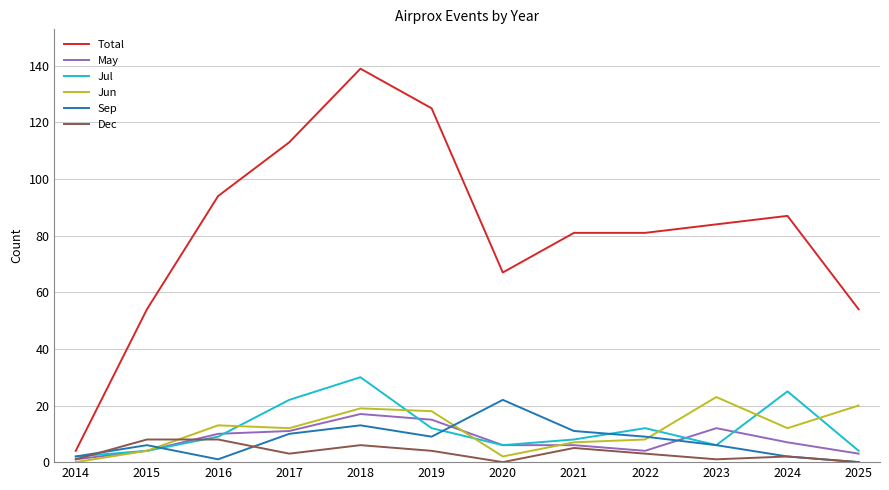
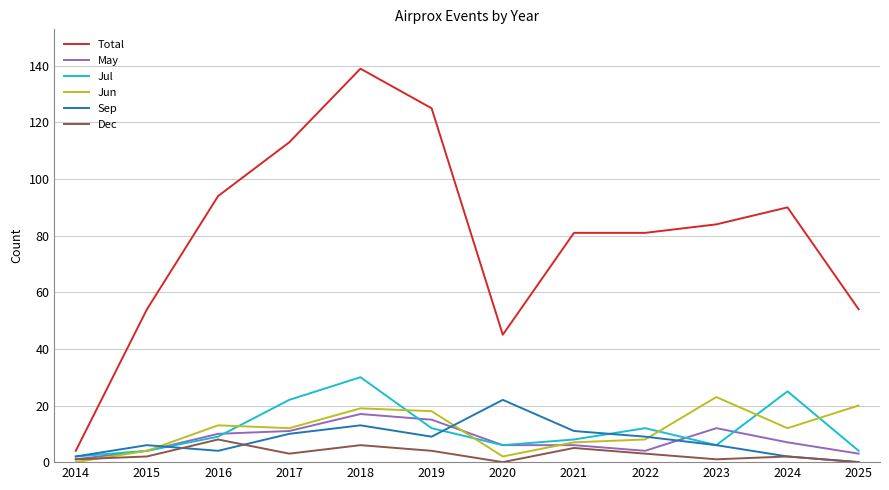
  {
    "Total": {
      "2014": 4,
      "2015": 54,
      "2016": 94,
      "2017": 113,
      "2018": 139,
      "2019": 125,
-     "2020": 67,
+     "2020": 45,
      "2021": 81,
      "2022": 81,
      "2023": 84,
-     "2024": 87,
+     "2024": 90,
      "2025": 54
    },
    "May": {
      "2016": 10,
      "2017": 11,
      "2018": 17,
      "2019": 15,
      "2021": 6,
      "2022": 4,
      "2023": 12,
      "2024": 7,
      "2025": 3
    },
    "Jul": {
      "2016": 9,
      "2017": 22,
      "2018": 30,
      "2019": 12,
      "2021": 8,
      "2022": 12,
      "2024": 25,
      "2025": 4
    },
    "Jun": {
      "2014": 0,
      "2016": 13,
      "2017": 12,
      "2018": 19,
      "2019": 18,
      "2020": 2,
      "2021": 7,
      "2022": 8,
      "2023": 23,
      "2024": 12,
      "2025": 20
    },
    "Sep": {
      "2015": 6,
-     "2016": 1,
+     "2016": 4,
      "2017": 10,
      "2018": 13,
      "2019": 9,
      "2020": 22,
      "2021": 11,
      "2022": 9
    },
    "Dec": {
-     "2015": 8,
+     "2015": 2,
      "2016": 8,
      "2017": 3,
      "2018": 6,
      "2019": 4,
      "2020": 0,
      "2021": 5,
      "2022": 3,
      "2023": 1
    }
  }
